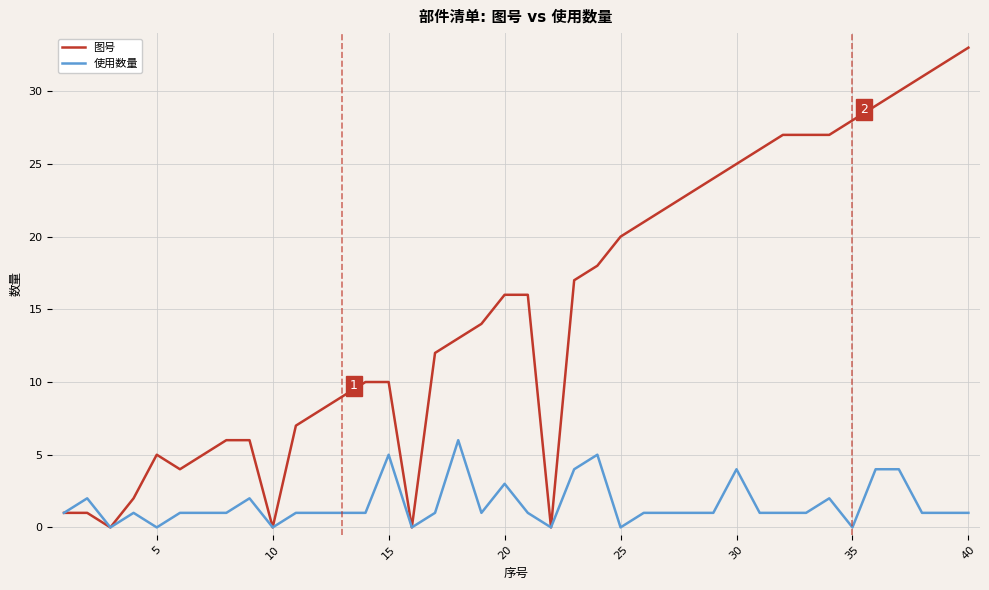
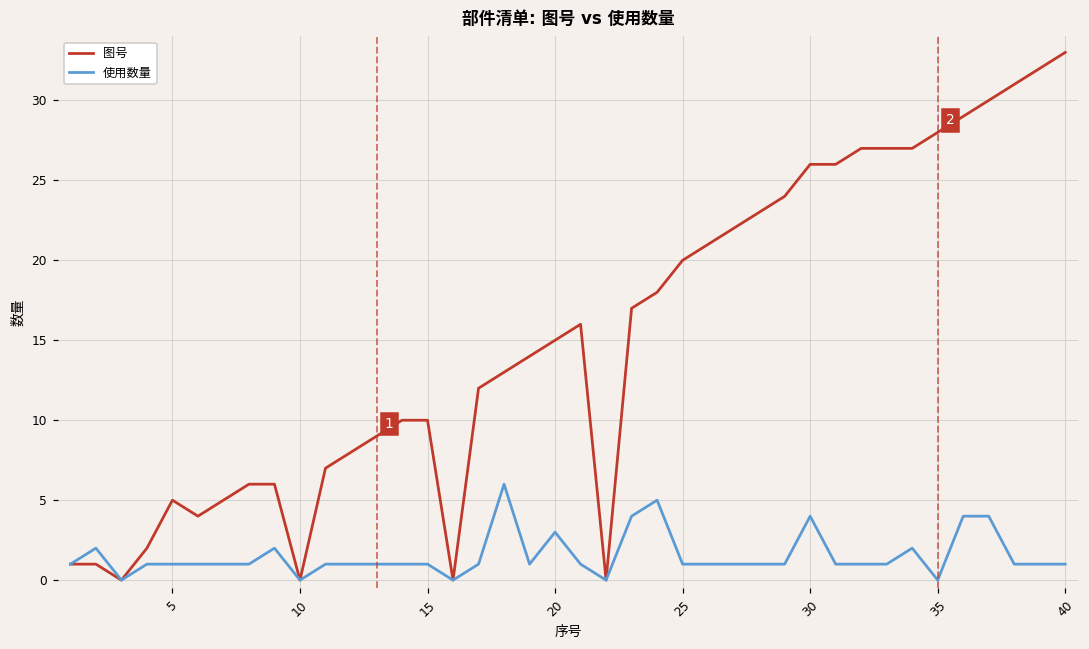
  {
    "图号": {
      "5": 5,
      "15": 10,
-     "20": 16,
+     "20": 15,
      "25": 20,
-     "30": 25,
+     "30": 26,
      "35": 28,
      "40": 33
    },
    "使用数量": {
-     "5": 0,
-     "15": 5,
+     "5": 1,
+     "15": 1,
      "20": 3,
-     "25": 0,
+     "25": 1,
      "30": 4,
      "35": 0,
      "40": 1
    }
  }
